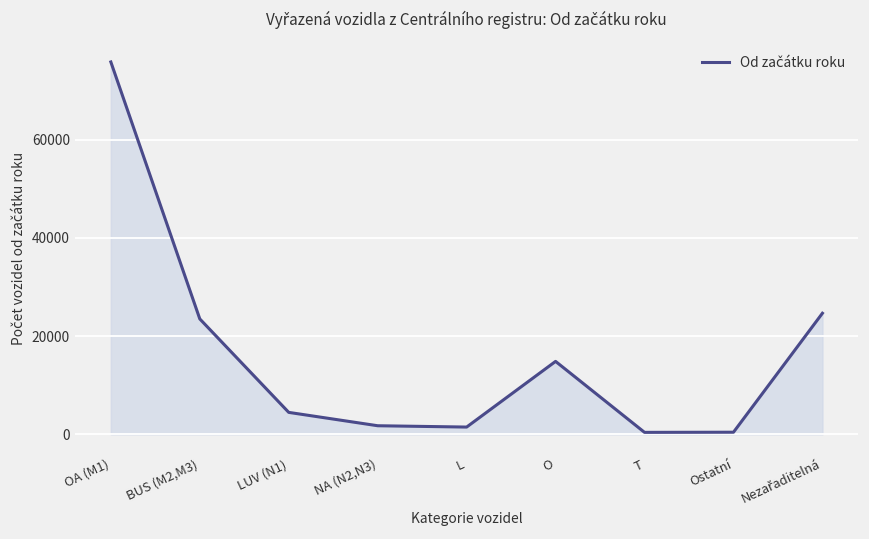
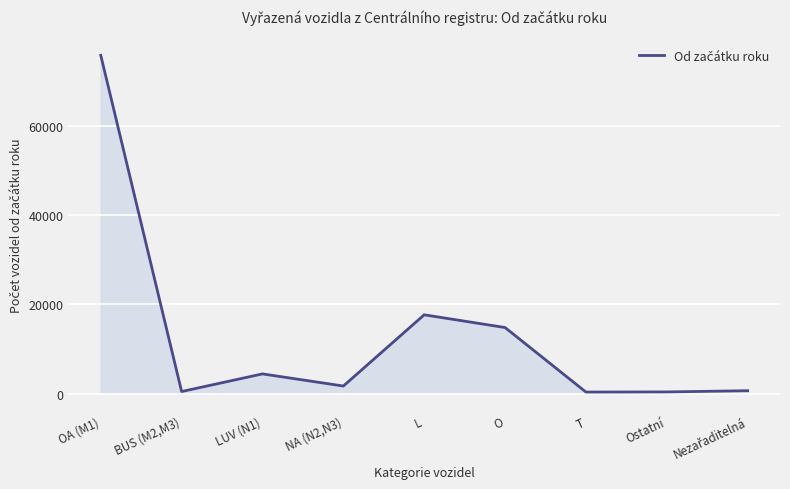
  {
    "OA (M1)": 76000,
-   "BUS (M2,M3)": 23000,
+   "BUS (M2,M3)": 0,
    "LUV (N1)": 4000,
    "NA (N2,N3)": 2000,
-   "L": 1000,
+   "L": 18000,
    "O": 15000,
    "T": 0,
    "Ostatní": 0,
-   "Nezařaditelná": 25000
+   "Nezařaditelná": 1000
  }
